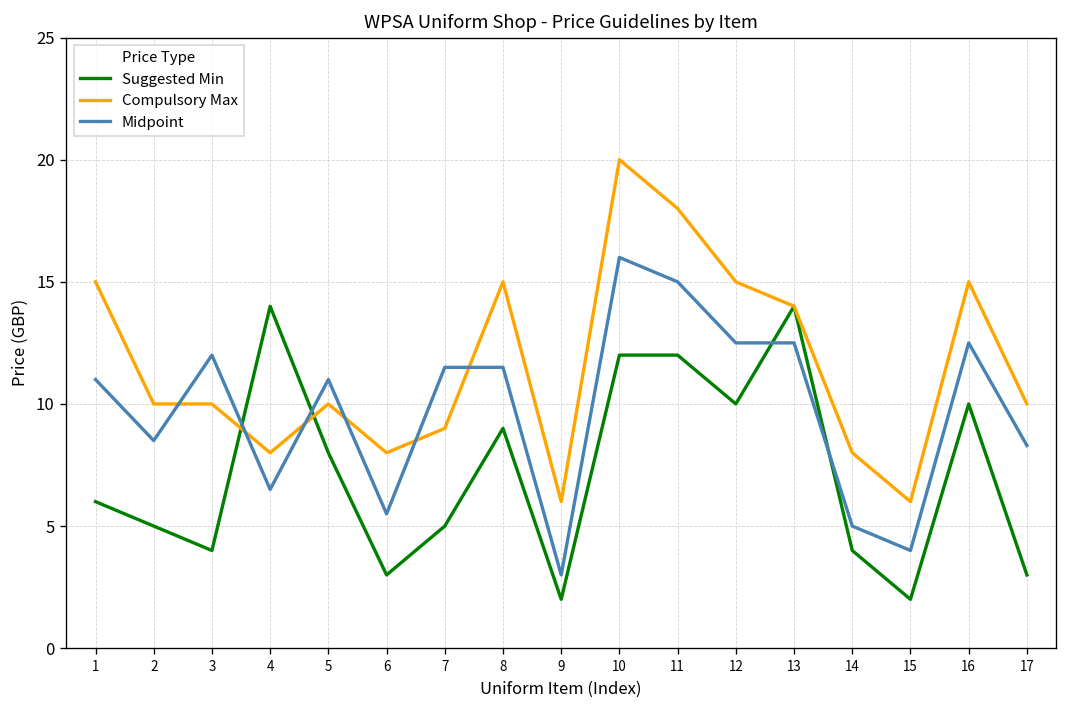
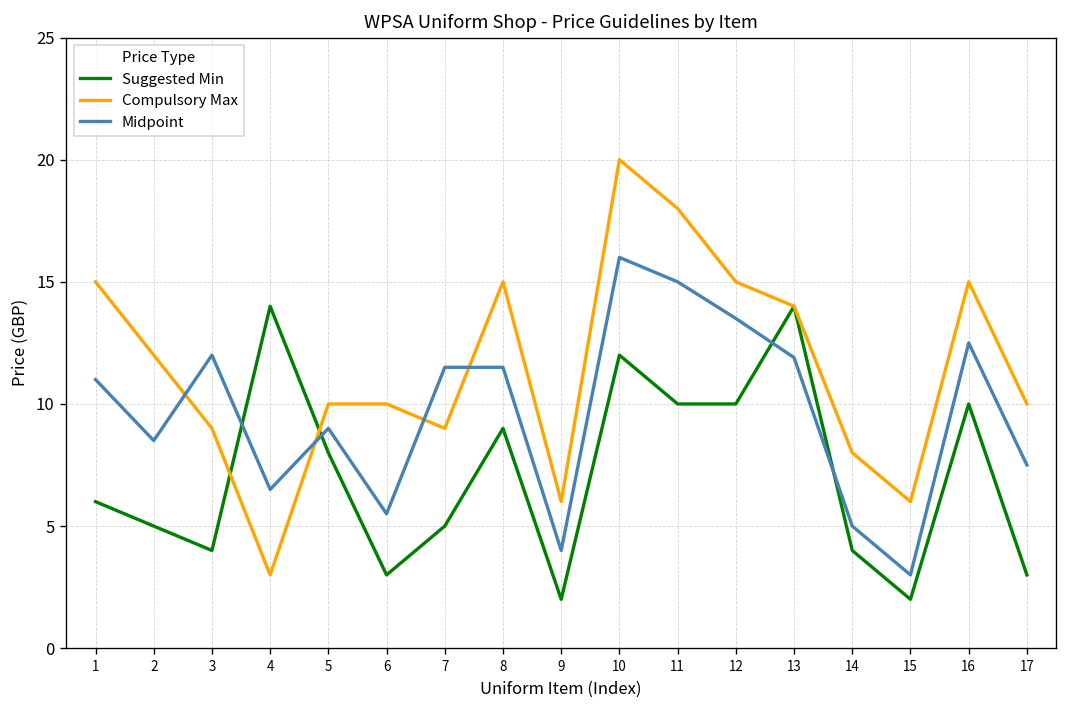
  {
    "Suggested Min": {
      "1": 6,
      "2": 5,
      "3": 4,
      "4": 14,
      "5": 8,
      "6": 3,
      "7": 5,
      "8": 9,
      "9": 2,
      "10": 12,
-     "11": 12,
+     "11": 10,
      "12": 10,
      "14": 4,
      "15": 2,
      "16": 10,
      "17": 3
    },
    "Compulsory Max": {
      "1": 15,
-     "2": 10,
-     "3": 10,
-     "4": 8,
+     "2": 12,
+     "3": 9,
+     "4": 3,
      "5": 10,
-     "6": 8,
+     "6": 10,
      "7": 9,
      "8": 15,
      "9": 6,
      "10": 20,
      "11": 18,
      "12": 15,
      "14": 8,
      "15": 6,
      "16": 15,
      "17": 10
    },
    "Midpoint": {
      "1": 11.0,
      "2": 8.5,
      "3": 12.0,
      "4": 6.5,
-     "5": 11,
+     "5": 9,
      "6": 5.5,
      "7": 11.5,
      "8": 11.5,
-     "9": 3,
+     "9": 4,
      "10": 16.0,
      "11": 15.0,
-     "12": 12.5,
-     "13": 12.5,
+     "12": 13.5,
+     "13": 11.9,
      "14": 5.0,
-     "15": 4,
+     "15": 3,
      "16": 12.5,
-     "17": 8.3
+     "17": 7.5
    }
  }
